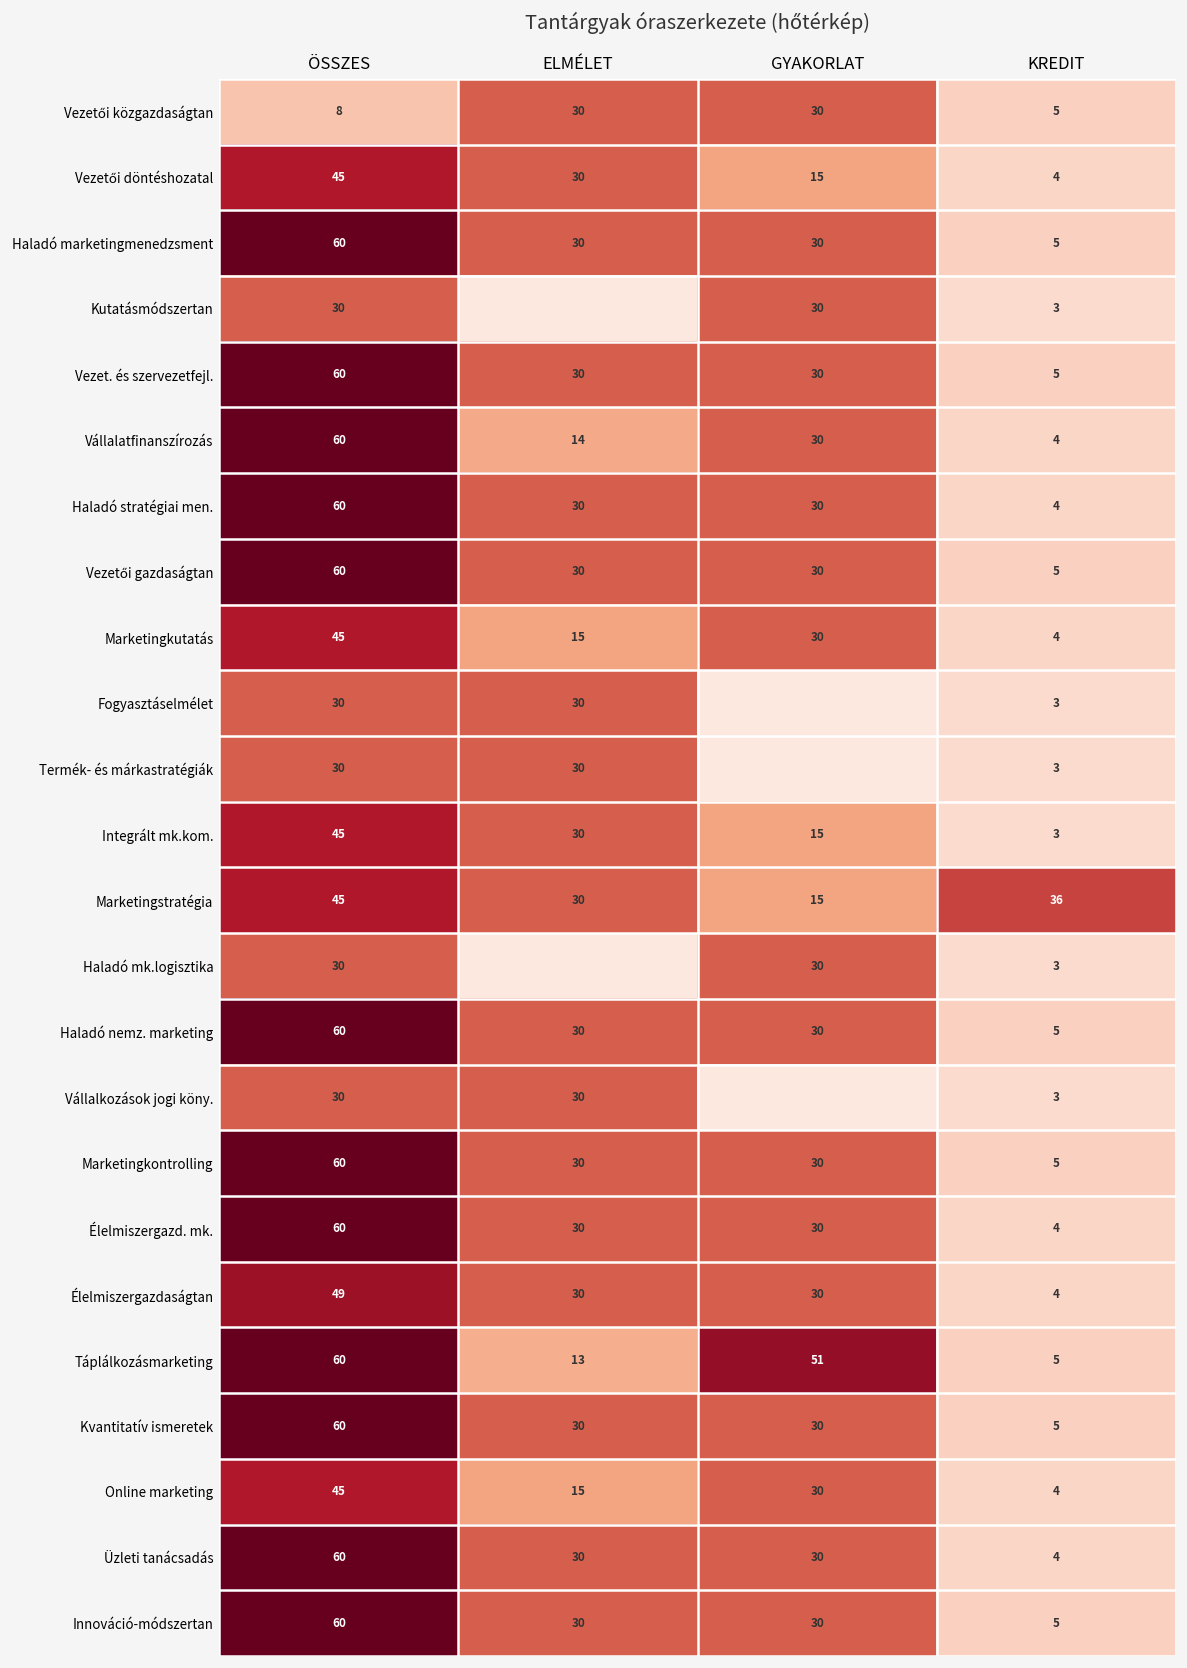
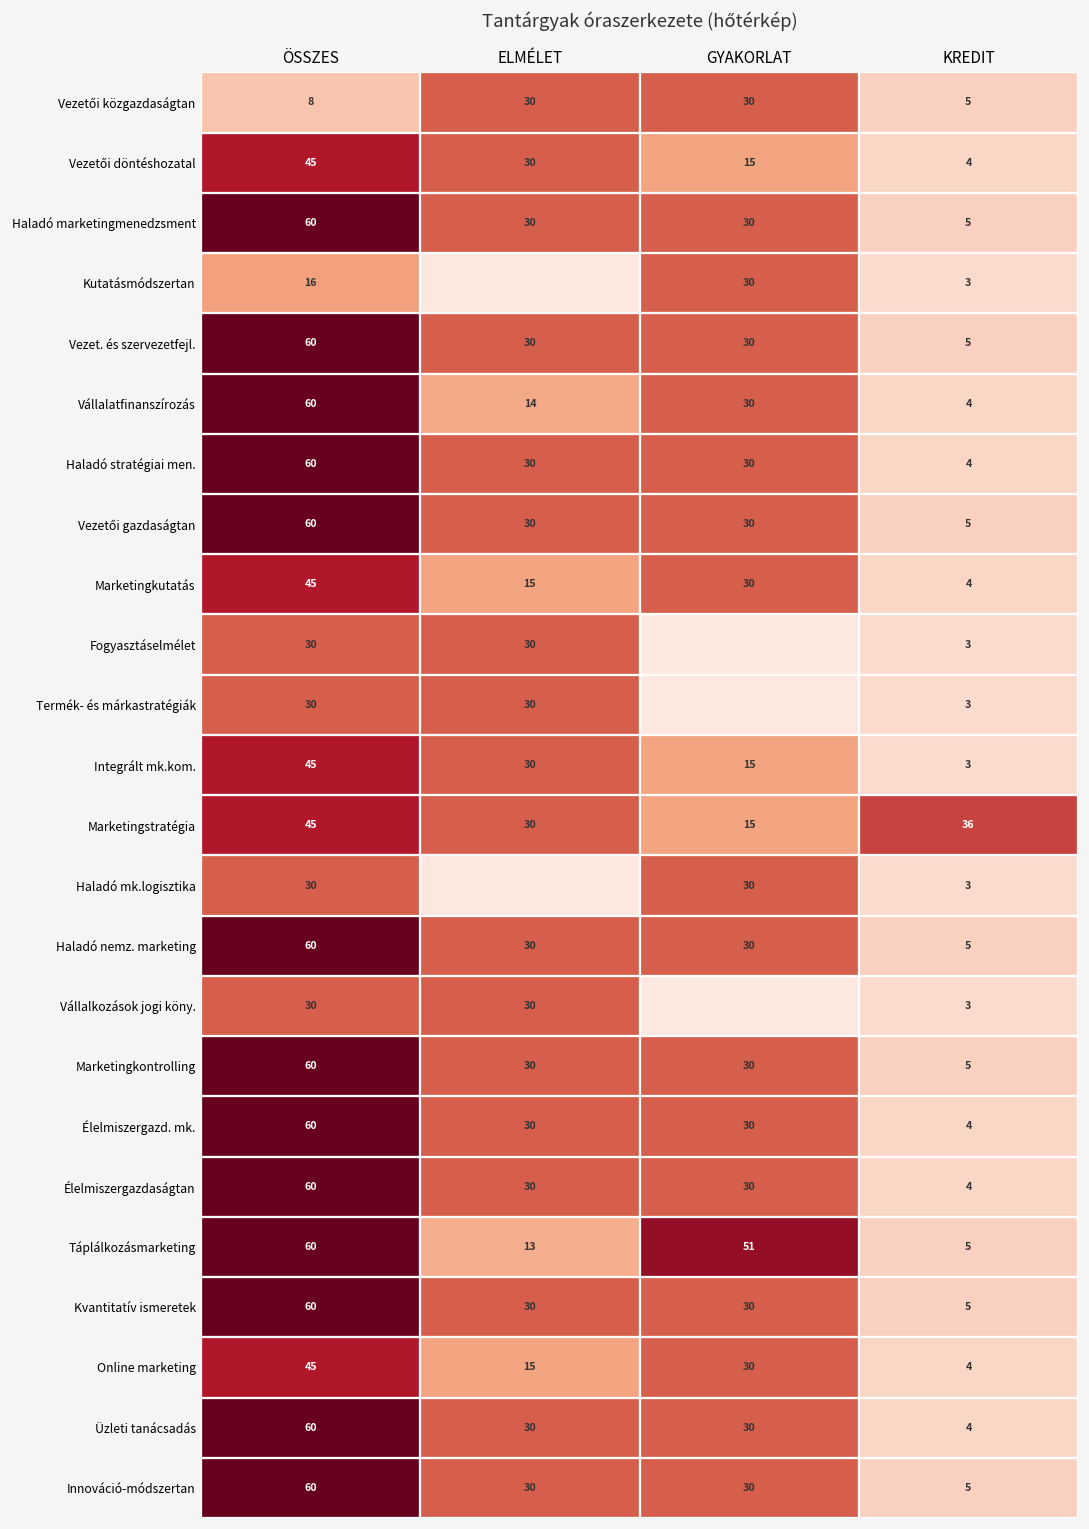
  {
    "Vezetői közgazdaságtan": {
      "ÖSSZES": 8,
      "ELMÉLET": 30,
      "GYAKORLAT": 30,
      "KREDIT": 5
    },
    "Vezetői döntéshozatal": {
      "ÖSSZES": 45,
      "ELMÉLET": 30,
      "GYAKORLAT": 15,
      "KREDIT": 4
    },
    "Haladó marketingmenedzsment": {
      "ÖSSZES": 60,
      "ELMÉLET": 30,
      "GYAKORLAT": 30,
      "KREDIT": 5
    },
    "Kutatásmódszertan": {
-     "ÖSSZES": 30,
+     "ÖSSZES": 16,
      "GYAKORLAT": 30,
      "KREDIT": 3
    },
    "Vezet. és szervezetfejl.": {
      "ÖSSZES": 60,
      "ELMÉLET": 30,
      "GYAKORLAT": 30,
      "KREDIT": 5
    },
    "Vállalatfinanszírozás": {
      "ÖSSZES": 60,
      "ELMÉLET": 14,
      "GYAKORLAT": 30,
      "KREDIT": 4
    },
    "Haladó stratégiai men.": {
      "ÖSSZES": 60,
      "ELMÉLET": 30,
      "GYAKORLAT": 30,
      "KREDIT": 4
    },
    "Vezetői gazdaságtan": {
      "ÖSSZES": 60,
      "ELMÉLET": 30,
      "GYAKORLAT": 30,
      "KREDIT": 5
    },
    "Marketingkutatás": {
      "ÖSSZES": 45,
      "ELMÉLET": 15,
      "GYAKORLAT": 30,
      "KREDIT": 4
    },
    "Fogyasztáselmélet": {
      "ÖSSZES": 30,
      "ELMÉLET": 30,
      "KREDIT": 3
    },
    "Termék- és márkastratégiák": {
      "ÖSSZES": 30,
      "ELMÉLET": 30,
      "KREDIT": 3
    },
    "Integrált mk.kom.": {
      "ÖSSZES": 45,
      "ELMÉLET": 30,
      "GYAKORLAT": 15,
      "KREDIT": 3
    },
    "Marketingstratégia": {
      "ÖSSZES": 45,
      "ELMÉLET": 30,
      "GYAKORLAT": 15,
      "KREDIT": 36
    },
    "Haladó mk.logisztika": {
      "ÖSSZES": 30,
      "GYAKORLAT": 30,
      "KREDIT": 3
    },
    "Haladó nemz. marketing": {
      "ÖSSZES": 60,
      "ELMÉLET": 30,
      "GYAKORLAT": 30,
      "KREDIT": 5
    },
    "Vállalkozások jogi köny.": {
      "ÖSSZES": 30,
      "ELMÉLET": 30,
      "KREDIT": 3
    },
    "Marketingkontrolling": {
      "ÖSSZES": 60,
      "ELMÉLET": 30,
      "GYAKORLAT": 30,
      "KREDIT": 5
    },
    "Élelmiszergazd. mk.": {
      "ÖSSZES": 60,
      "ELMÉLET": 30,
      "GYAKORLAT": 30,
      "KREDIT": 4
    },
    "Élelmiszergazdaságtan": {
-     "ÖSSZES": 49,
+     "ÖSSZES": 60,
      "ELMÉLET": 30,
      "GYAKORLAT": 30,
      "KREDIT": 4
    },
    "Táplálkozásmarketing": {
      "ÖSSZES": 60,
      "ELMÉLET": 13,
      "GYAKORLAT": 51,
      "KREDIT": 5
    },
    "Kvantitatív ismeretek": {
      "ÖSSZES": 60,
      "ELMÉLET": 30,
      "GYAKORLAT": 30,
      "KREDIT": 5
    },
    "Online marketing": {
      "ÖSSZES": 45,
      "ELMÉLET": 15,
      "GYAKORLAT": 30,
      "KREDIT": 4
    },
    "Üzleti tanácsadás": {
      "ÖSSZES": 60,
      "ELMÉLET": 30,
      "GYAKORLAT": 30,
      "KREDIT": 4
    },
    "Innováció-módszertan": {
      "ÖSSZES": 60,
      "ELMÉLET": 30,
      "GYAKORLAT": 30,
      "KREDIT": 5
    }
  }
